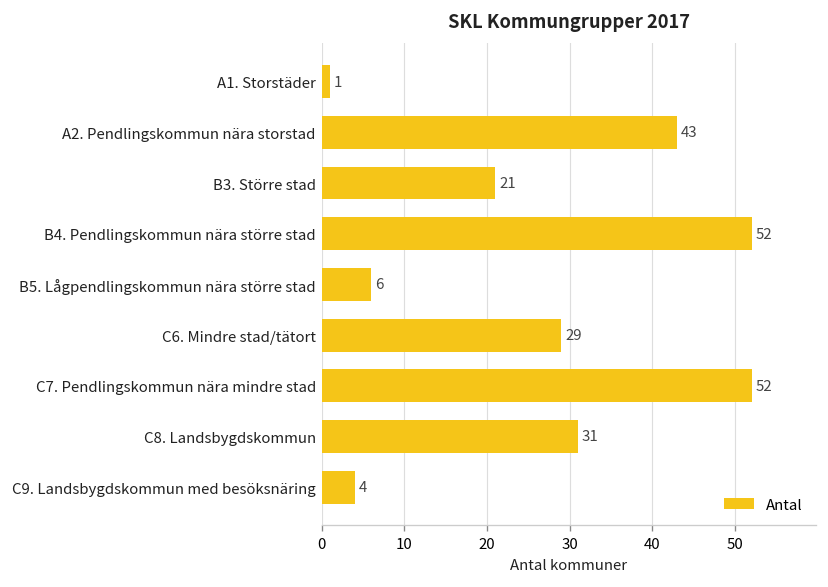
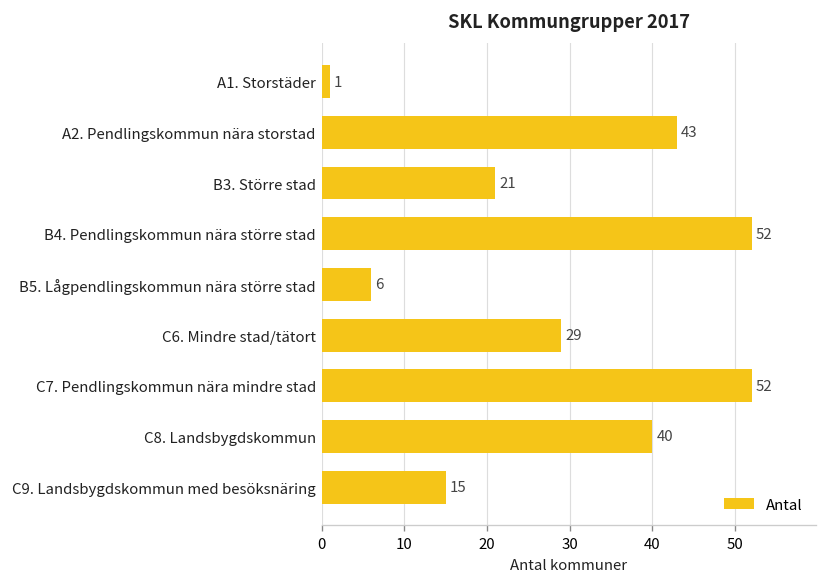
  {
    "A1. Storstäder": 1,
    "A2. Pendlingskommun nära storstad": 43,
    "B3. Större stad": 21,
    "B4. Pendlingskommun nära större stad": 52,
    "B5. Lågpendlingskommun nära större stad": 6,
    "C6. Mindre stad/tätort": 29,
    "C7. Pendlingskommun nära mindre stad": 52,
-   "C8. Landsbygdskommun": 31,
-   "C9. Landsbygdskommun med besöksnäring": 4
+   "C8. Landsbygdskommun": 40,
+   "C9. Landsbygdskommun med besöksnäring": 15
  }
